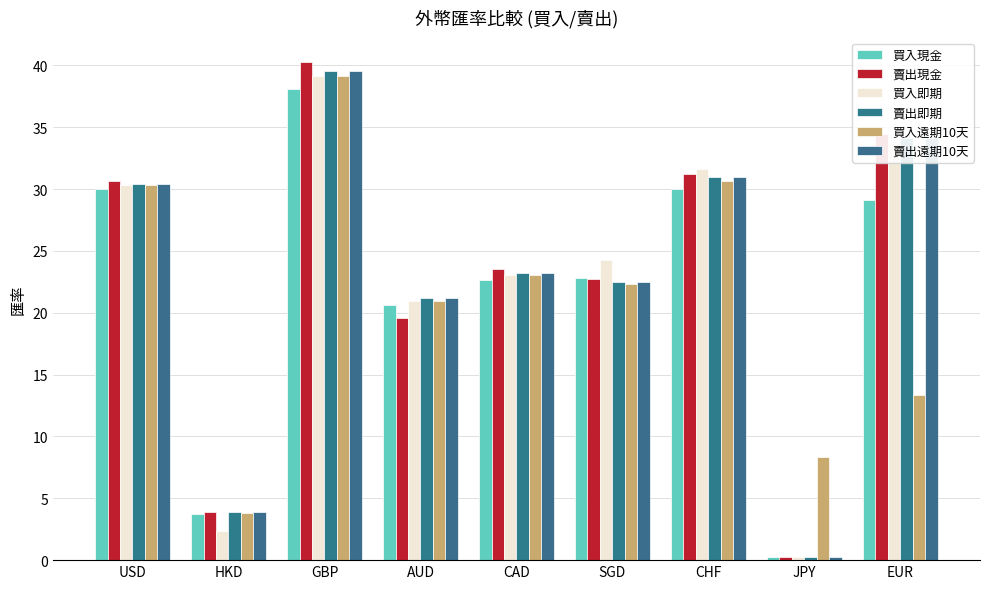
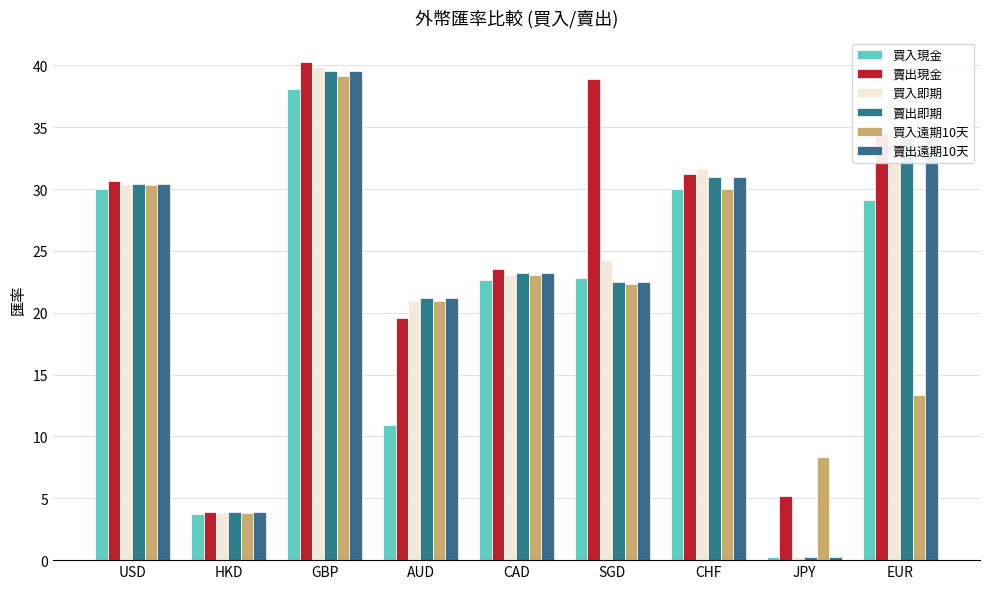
  {
    "買入現金": {
      "USD": 30.0,
      "HKD": 3.7,
      "GBP": 38.1,
-     "AUD": 20.7,
+     "AUD": 10.9,
      "CAD": 22.6,
      "SGD": 22.8,
      "CHF": 30.0,
      "JPY": 0.3,
      "EUR": 29.1
    },
    "賣出現金": {
      "USD": 30.7,
      "HKD": 3.9,
      "GBP": 40.2,
      "AUD": 19.6,
      "CAD": 23.6,
-     "SGD": 22.7,
+     "SGD": 38.9,
      "CHF": 31.2,
-     "JPY": 0.3
+     "JPY": 5.2
    },
    "買入即期": {
      "USD": 30.3,
-     "HKD": 2.3,
-     "GBP": 39.1,
+     "HKD": 3.8,
+     "GBP": 39.9,
      "AUD": 20.9,
      "CAD": 23.0,
      "SGD": 24.3,
      "CHF": 31.6,
      "JPY": 0.3
    },
    "買入遠期10天": {
      "USD": 30.3,
      "HKD": 3.8,
      "GBP": 39.1,
      "AUD": 20.9,
      "CAD": 23.0,
      "SGD": 22.3,
-     "CHF": 30.7,
+     "CHF": 30.0,
      "JPY": 8.4,
      "EUR": 13.3
    }
  }
